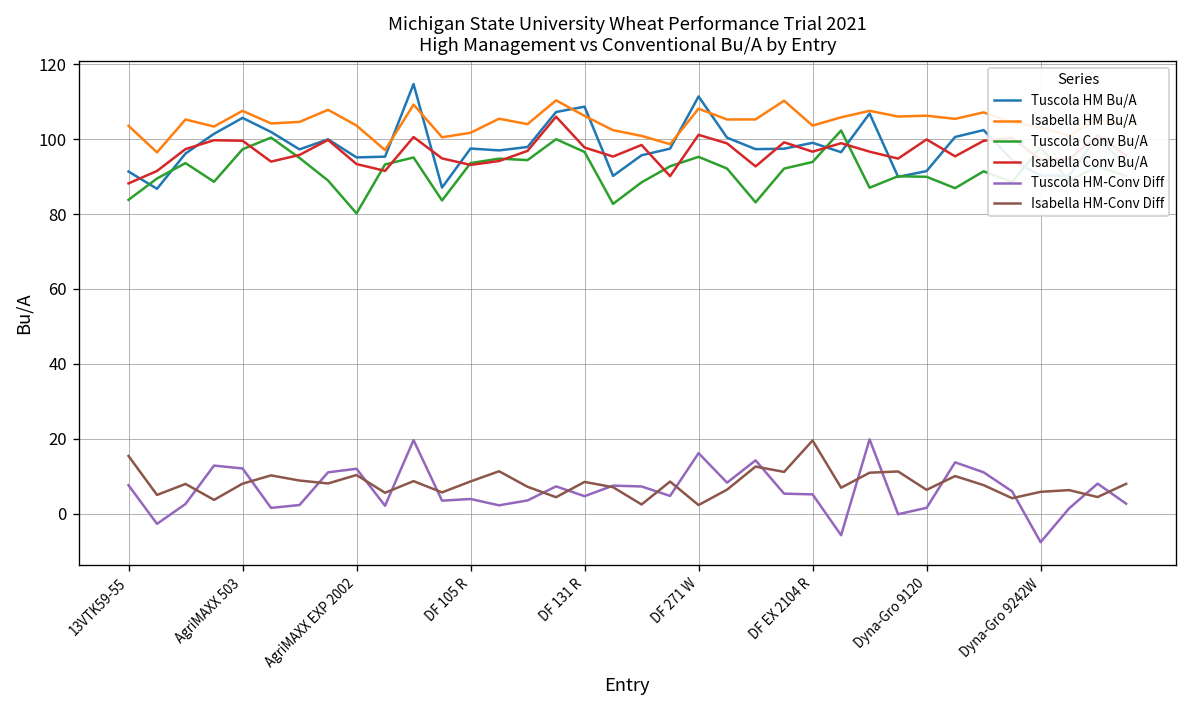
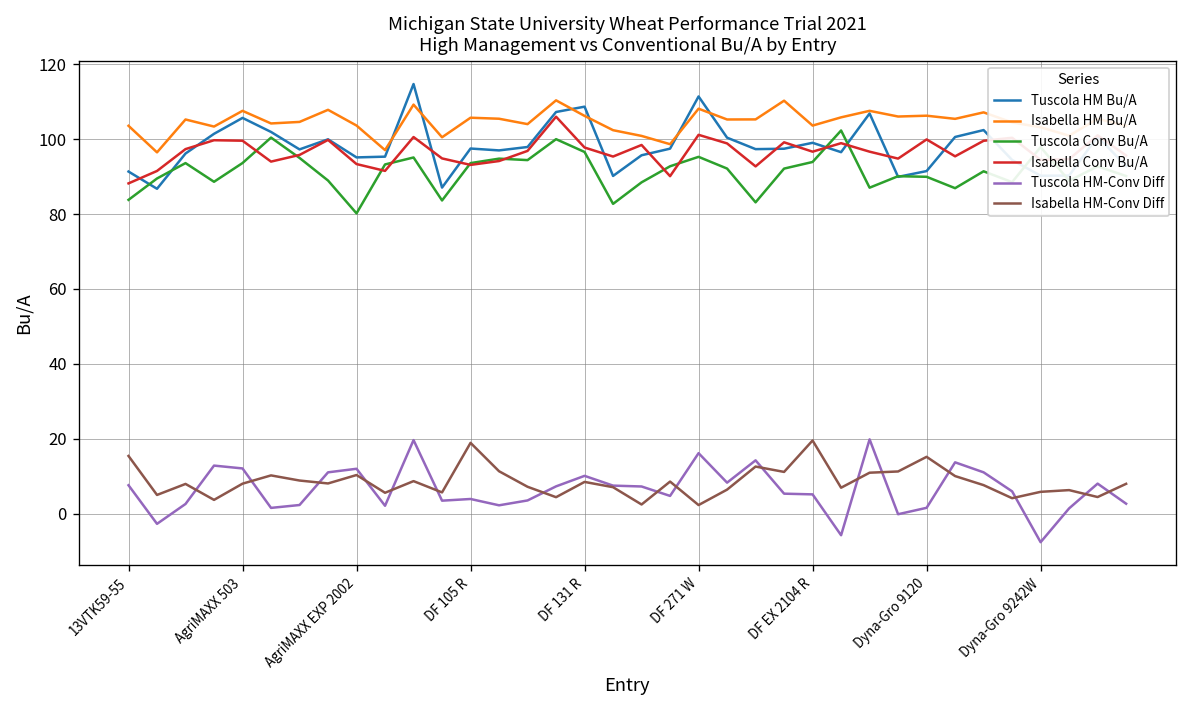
  {
    "Tuscola HM Bu/A": {
      "13VTK59-55": 91,
      "AgriMAXX 503": 106,
      "AgriMAXX EXP 2002": 95,
      "DF 105 R": 98,
      "DF 131 R": 109,
      "DF 271 W": 111,
      "DF EX 2104 R": 99,
      "Dyna-Gro 9120": 91
    },
    "Isabella HM Bu/A": {
      "13VTK59-55": 104,
      "AgriMAXX 503": 108,
      "AgriMAXX EXP 2002": 104,
-     "DF 105 R": 102,
+     "DF 105 R": 106,
      "DF 131 R": 106,
      "DF 271 W": 108,
      "DF EX 2104 R": 104,
      "Dyna-Gro 9120": 106
    },
    "Tuscola Conv Bu/A": {
      "13VTK59-55": 84,
-     "AgriMAXX 503": 97,
+     "AgriMAXX 503": 94,
      "AgriMAXX EXP 2002": 80,
      "DF 131 R": 97,
      "DF 271 W": 95,
      "DF EX 2104 R": 94,
      "Dyna-Gro 9120": 90
    },
    "Isabella Conv Bu/A": {
      "13VTK59-55": 88,
      "AgriMAXX 503": 100,
      "AgriMAXX EXP 2002": 93,
      "DF 131 R": 98,
      "DF 271 W": 101,
      "DF EX 2104 R": 97,
      "Dyna-Gro 9120": 100
    },
    "Tuscola HM-Conv Diff": {
      "13VTK59-55": 8,
      "AgriMAXX 503": 12,
      "AgriMAXX EXP 2002": 12,
      "DF 105 R": 4,
-     "DF 131 R": 5,
+     "DF 131 R": 10,
      "DF 271 W": 16,
      "DF EX 2104 R": 5,
      "Dyna-Gro 9120": 2,
      "Dyna-Gro 9242W": -8
    },
    "Isabella HM-Conv Diff": {
      "13VTK59-55": 15,
      "AgriMAXX 503": 8,
      "AgriMAXX EXP 2002": 10,
-     "DF 105 R": 9,
+     "DF 105 R": 19,
      "DF 131 R": 8,
      "DF 271 W": 2,
      "DF EX 2104 R": 20,
-     "Dyna-Gro 9120": 6,
+     "Dyna-Gro 9120": 15,
      "Dyna-Gro 9242W": 6
    }
  }
